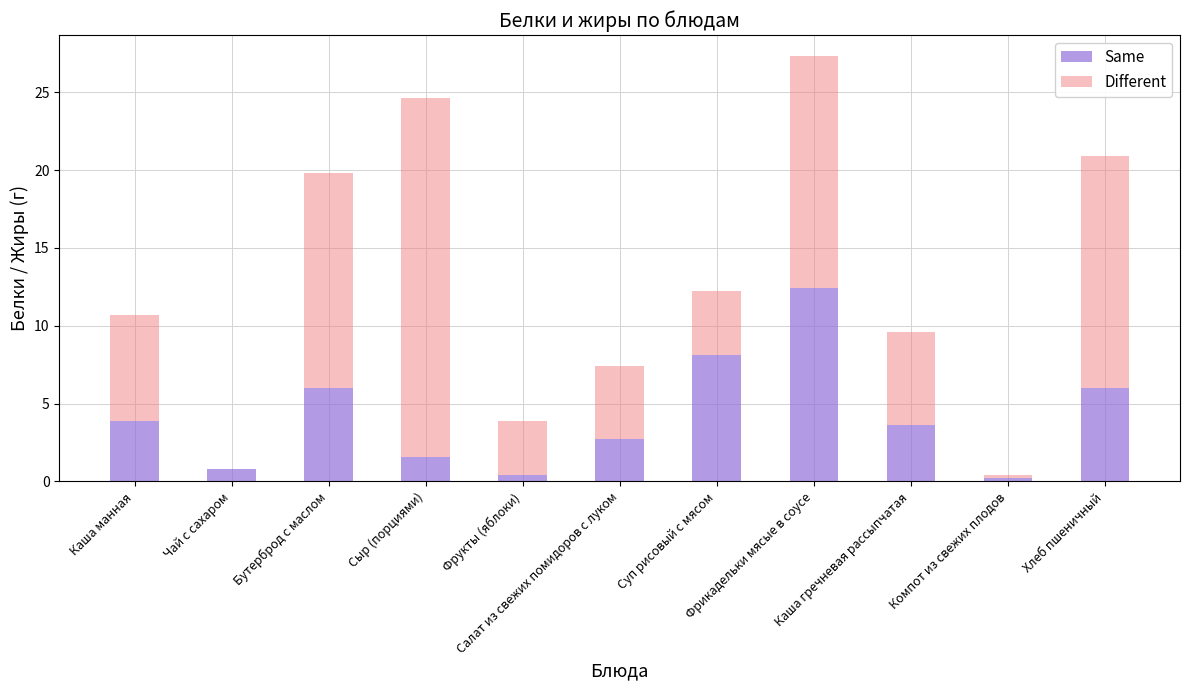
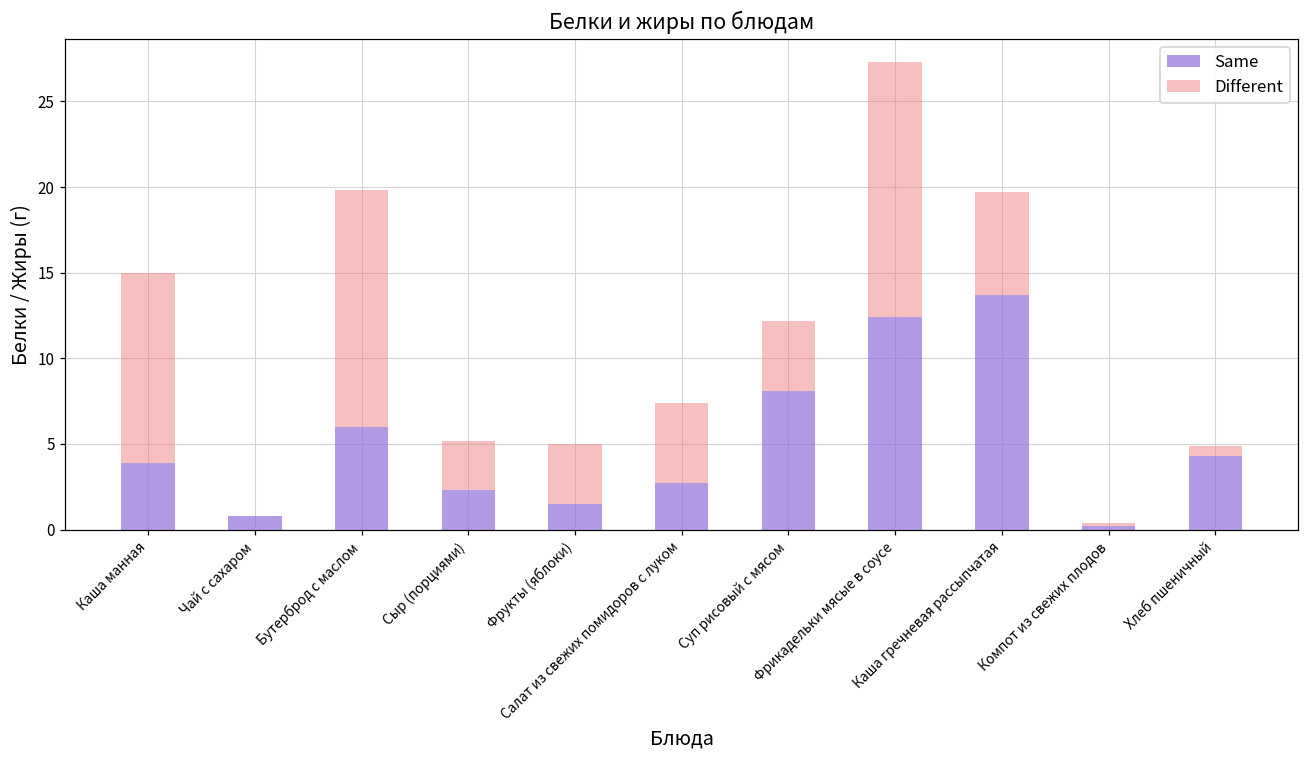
  {
    "Same": {
      "Каша манная": 3.9,
      "Чай с сахаром": 0.8,
      "Бутерброд с маслом": 6.0,
-     "Сыр (порциями)": 1.6,
-     "Фрукты (яблоки)": 0.4,
+     "Сыр (порциями)": 2.3,
+     "Фрукты (яблоки)": 1.5,
      "Салат из свежих помидоров с луком": 2.7,
      "Суп рисовый с мясом": 8.1,
      "Фрикадельки мясые в соусе": 12.4,
-     "Каша гречневая рассыпчатая": 3.6,
+     "Каша гречневая рассыпчатая": 13.7,
      "Компот из свежих плодов": 0.2,
-     "Хлеб пшеничный": 6.0
+     "Хлеб пшеничный": 4.3
    },
    "Different": {
-     "Каша манная": 6.8,
+     "Каша манная": 11.1,
      "Чай с сахаром": 0.0,
      "Бутерброд с маслом": 13.8,
-     "Сыр (порциями)": 23.0,
+     "Сыр (порциями)": 2.9,
      "Фрукты (яблоки)": 3.5,
      "Салат из свежих помидоров с луком": 4.7,
      "Суп рисовый с мясом": 4.1,
      "Фрикадельки мясые в соусе": 14.9,
      "Каша гречневая рассыпчатая": 6.0,
      "Компот из свежих плодов": 0.2,
-     "Хлеб пшеничный": 14.9
+     "Хлеб пшеничный": 0.6
    }
  }
